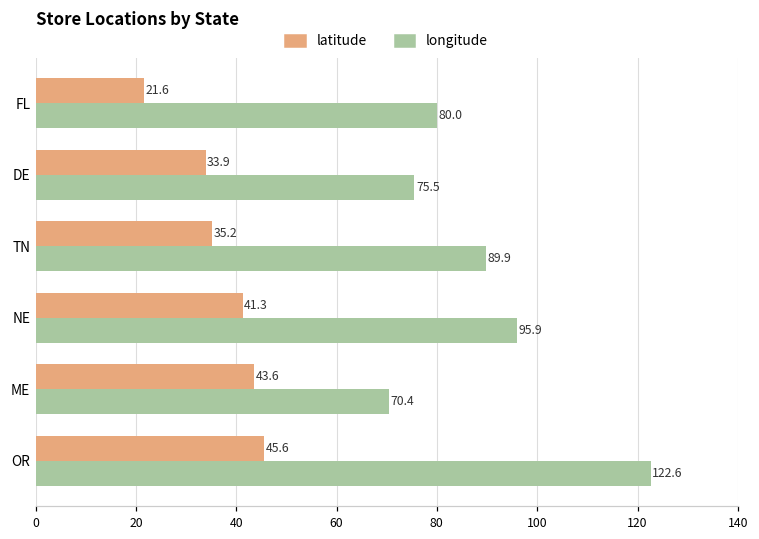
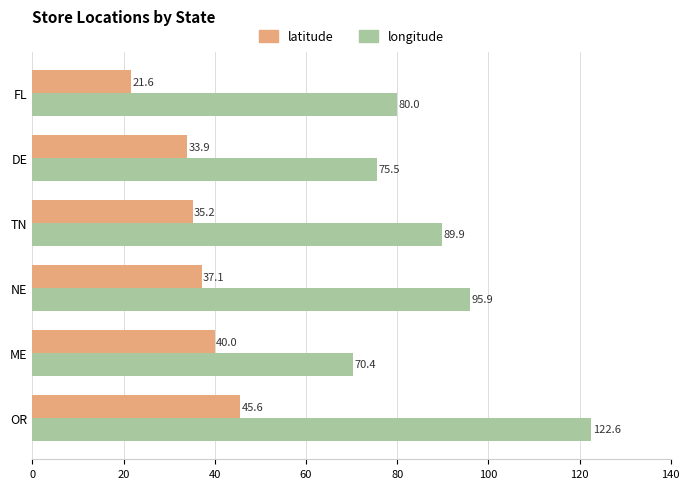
  {
    "latitude": {
      "FL": 21.6,
      "DE": 33.9,
      "TN": 35.2,
-     "NE": 41.3,
-     "ME": 43.6,
+     "NE": 37.1,
+     "ME": 40.0,
      "OR": 45.6
    },
    "longitude": {
      "FL": 80.0,
      "DE": 75.5,
      "TN": 89.9,
      "NE": 95.9,
      "ME": 70.4,
      "OR": 122.6
    }
  }
